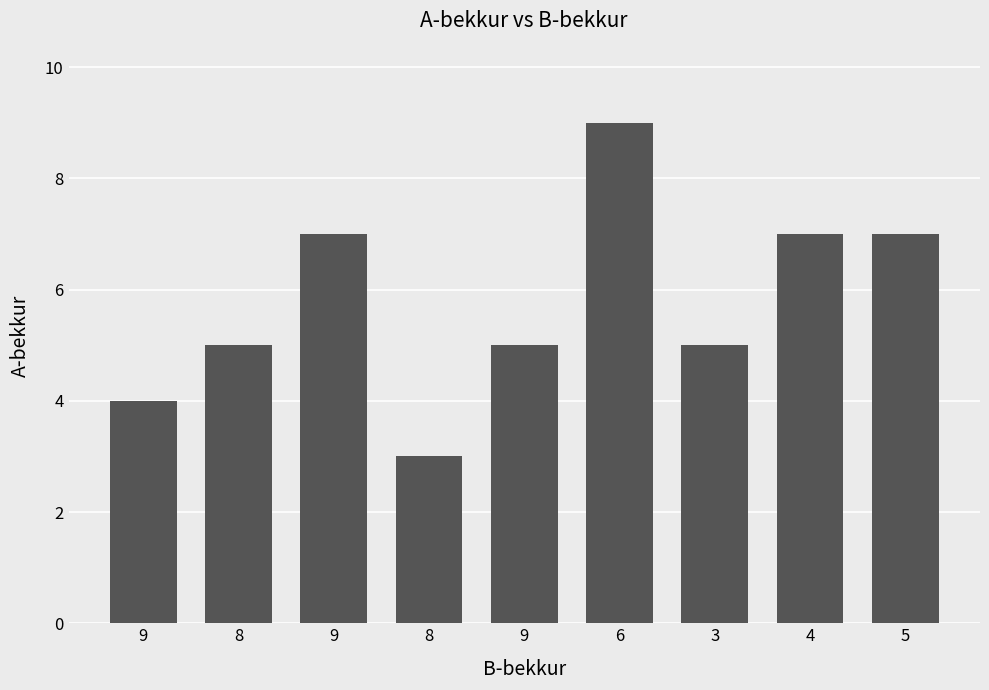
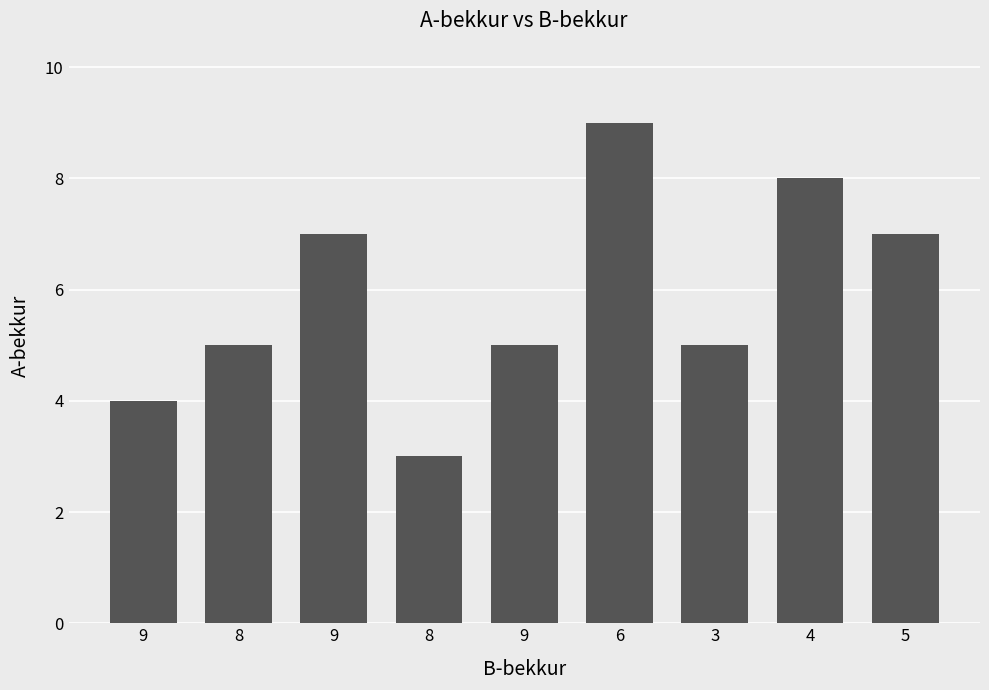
  {
    "6": 9,
    "3": 5,
-   "4": 7,
+   "4": 8,
    "5": 7
  }
